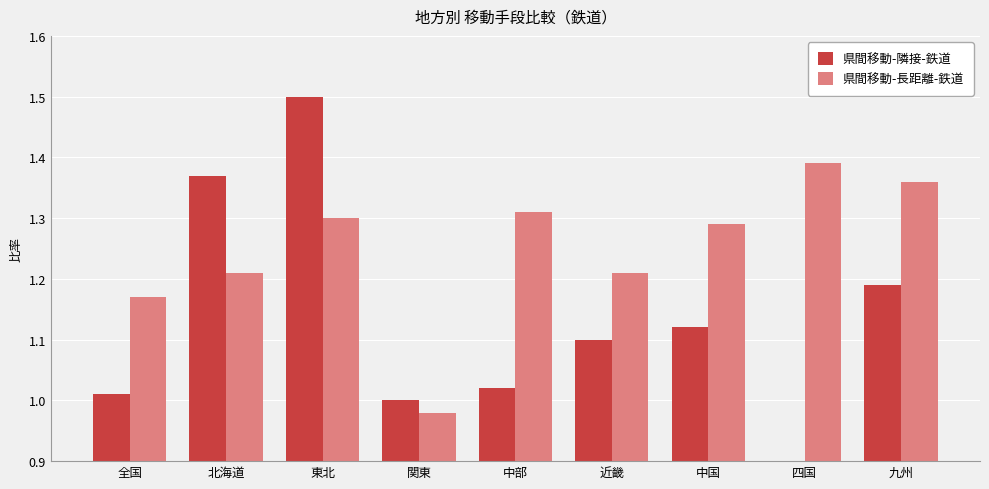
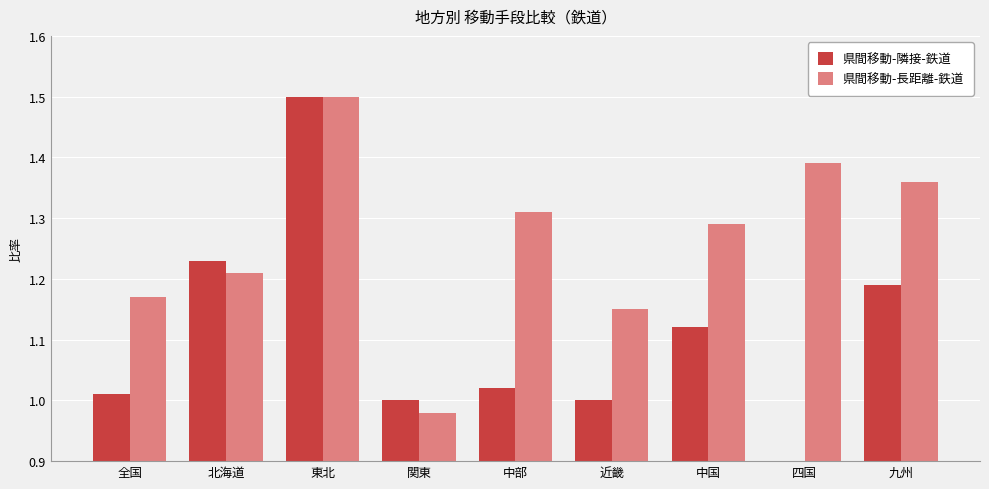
  {
    "県間移動-隣接-鉄道": {
      "全国": 1.01,
-     "北海道": 1.37,
+     "北海道": 1.23,
      "東北": 1.50,
      "関東": 1.00,
      "中部": 1.02,
-     "近畿": 1.1,
+     "近畿": 1.0,
      "中国": 1.12,
      "四国": 0.90,
      "九州": 1.19
    },
    "県間移動-長距離-鉄道": {
      "全国": 1.17,
      "北海道": 1.21,
-     "東北": 1.3,
+     "東北": 1.5,
      "関東": 0.98,
      "中部": 1.31,
-     "近畿": 1.21,
+     "近畿": 1.15,
      "中国": 1.29,
      "四国": 1.39,
      "九州": 1.36
    }
  }
